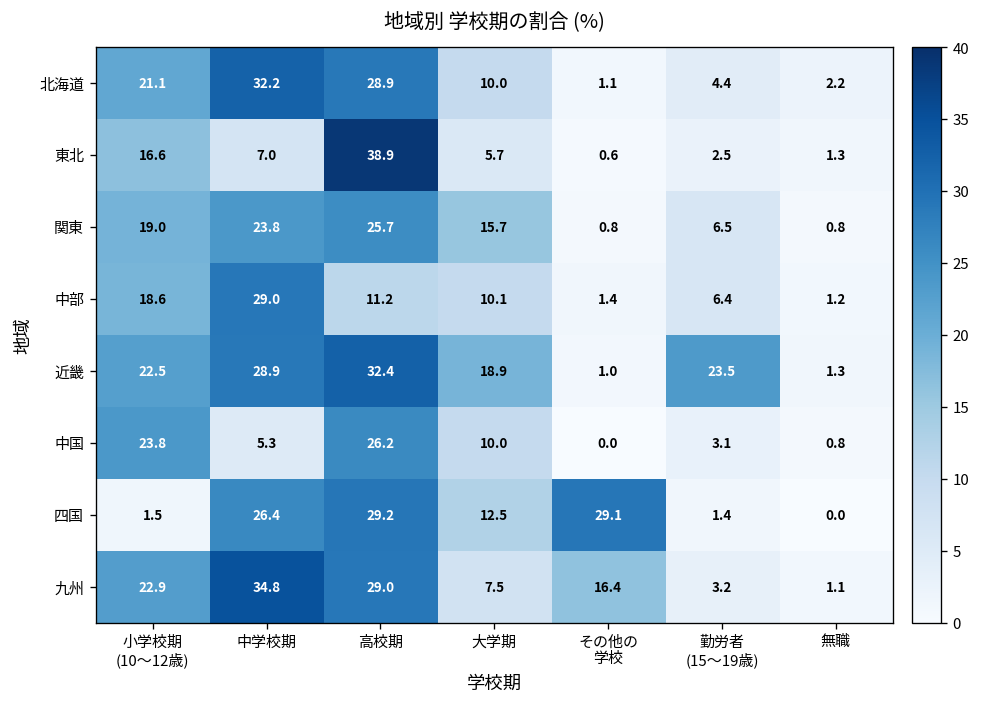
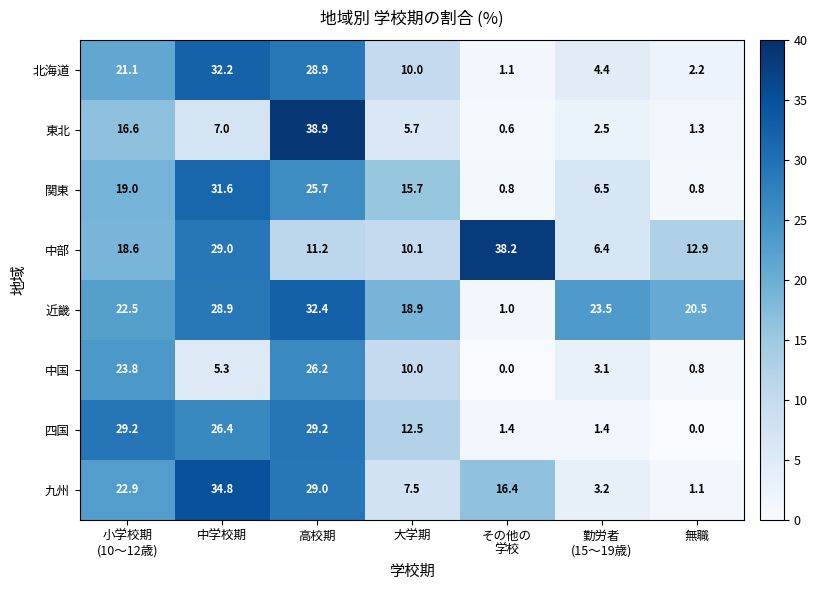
  {
    "北海道": {
      "小学校期 (10〜12歳)": 21.1,
      "中学校期": 32.2,
      "高校期": 28.9,
      "大学期": 10.0,
      "その他の 学校": 1.1,
      "勤労者 (15〜19歳)": 4.4,
      "無職": 2.2
    },
    "東北": {
      "小学校期 (10〜12歳)": 16.6,
      "中学校期": 7.0,
      "高校期": 38.9,
      "大学期": 5.7,
      "その他の 学校": 0.6,
      "勤労者 (15〜19歳)": 2.5,
      "無職": 1.3
    },
    "関東": {
      "小学校期 (10〜12歳)": 19.0,
-     "中学校期": 23.8,
+     "中学校期": 31.6,
      "高校期": 25.7,
      "大学期": 15.7,
      "その他の 学校": 0.8,
      "勤労者 (15〜19歳)": 6.5,
      "無職": 0.8
    },
    "中部": {
      "小学校期 (10〜12歳)": 18.6,
      "中学校期": 29.0,
      "高校期": 11.2,
      "大学期": 10.1,
-     "その他の 学校": 1.4,
+     "その他の 学校": 38.2,
      "勤労者 (15〜19歳)": 6.4,
-     "無職": 1.2
+     "無職": 12.9
    },
    "近畿": {
      "小学校期 (10〜12歳)": 22.5,
      "中学校期": 28.9,
      "高校期": 32.4,
      "大学期": 18.9,
      "その他の 学校": 1.0,
      "勤労者 (15〜19歳)": 23.5,
-     "無職": 1.3
+     "無職": 20.5
    },
    "中国": {
      "小学校期 (10〜12歳)": 23.8,
      "中学校期": 5.3,
      "高校期": 26.2,
      "大学期": 10.0,
      "その他の 学校": 0.0,
      "勤労者 (15〜19歳)": 3.1,
      "無職": 0.8
    },
    "四国": {
-     "小学校期 (10〜12歳)": 1.5,
+     "小学校期 (10〜12歳)": 29.2,
      "中学校期": 26.4,
      "高校期": 29.2,
      "大学期": 12.5,
-     "その他の 学校": 29.1,
+     "その他の 学校": 1.4,
      "勤労者 (15〜19歳)": 1.4,
      "無職": 0.0
    },
    "九州": {
      "小学校期 (10〜12歳)": 22.9,
      "中学校期": 34.8,
      "高校期": 29.0,
      "大学期": 7.5,
      "その他の 学校": 16.4,
      "勤労者 (15〜19歳)": 3.2,
      "無職": 1.1
    }
  }
